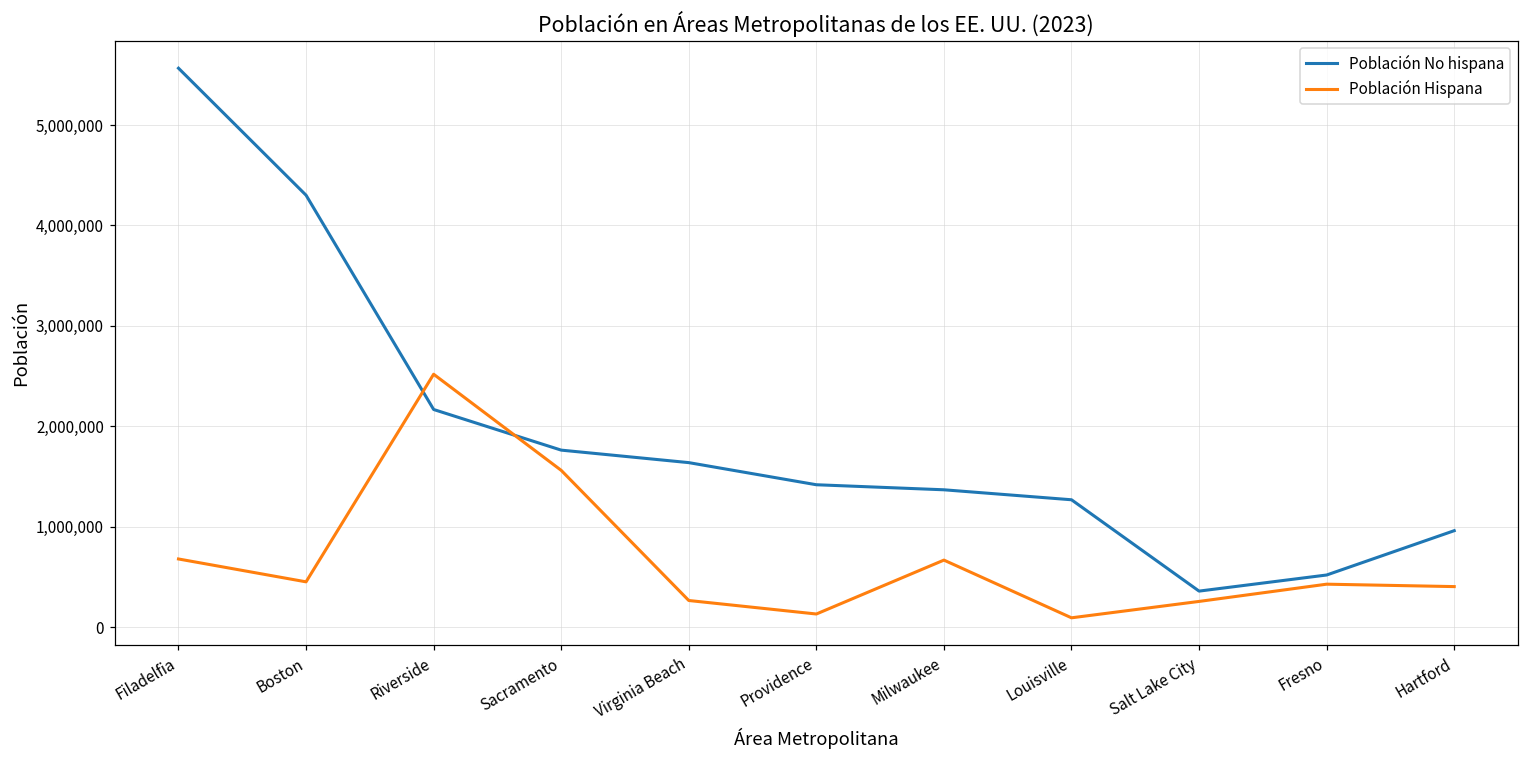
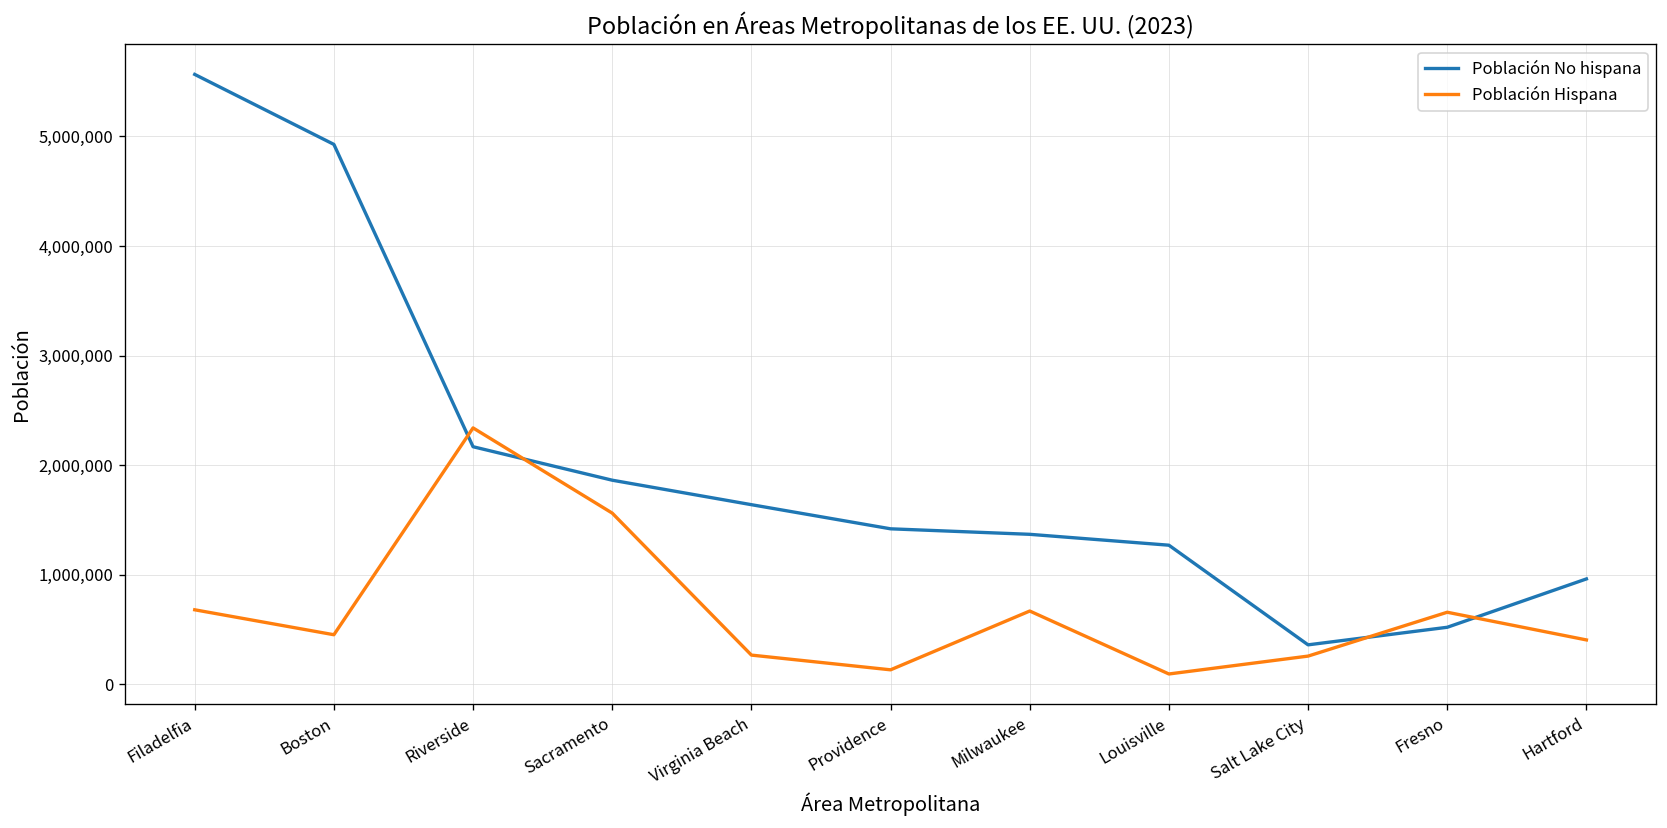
  {
    "Población No hispana": {
      "Filadelfia": "5,600,000",
-     "Boston": "4,300,000",
+     "Boston": "4,900,000",
      "Riverside": "2,200,000",
-     "Sacramento": "1,800,000",
+     "Sacramento": "1,900,000",
      "Virginia Beach": "1,600,000",
      "Providence": "1,400,000",
      "Milwaukee": "1,400,000",
      "Louisville": "1,300,000",
      "Salt Lake City": "400,000",
      "Fresno": "500,000",
      "Hartford": "1,000,000"
    },
    "Población Hispana": {
      "Filadelfia": "700,000",
      "Boston": "500,000",
-     "Riverside": "2,500,000",
+     "Riverside": "2,300,000",
      "Sacramento": "1,600,000",
      "Virginia Beach": "300,000",
      "Providence": "100,000",
      "Milwaukee": "700,000",
      "Louisville": "100,000",
      "Salt Lake City": "300,000",
-     "Fresno": "400,000",
+     "Fresno": "700,000",
      "Hartford": "400,000"
    }
  }
